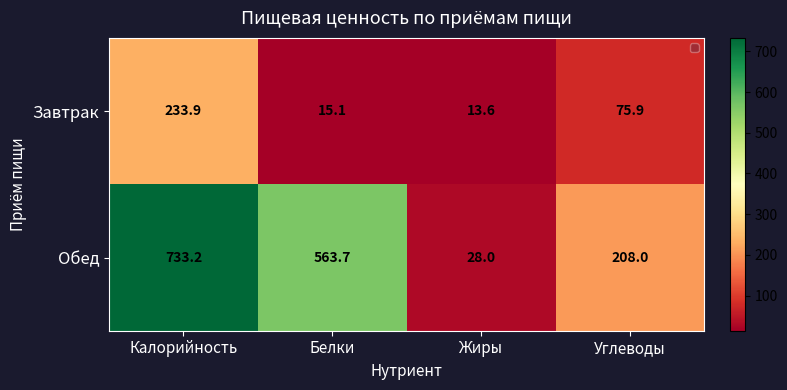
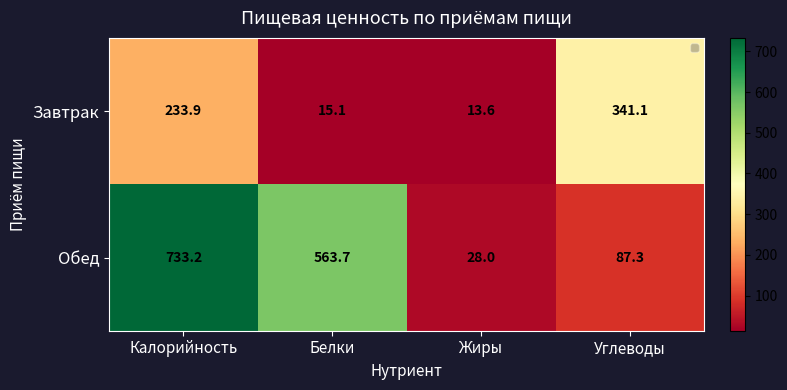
  {
    "Завтрак": {
      "Калорийность": 233.9,
      "Белки": 15.1,
      "Жиры": 13.6,
-     "Углеводы": 75.9
+     "Углеводы": 341.1
    },
    "Обед": {
      "Калорийность": 733.2,
      "Белки": 563.7,
      "Жиры": 28.0,
-     "Углеводы": 208.0
+     "Углеводы": 87.3
    }
  }
